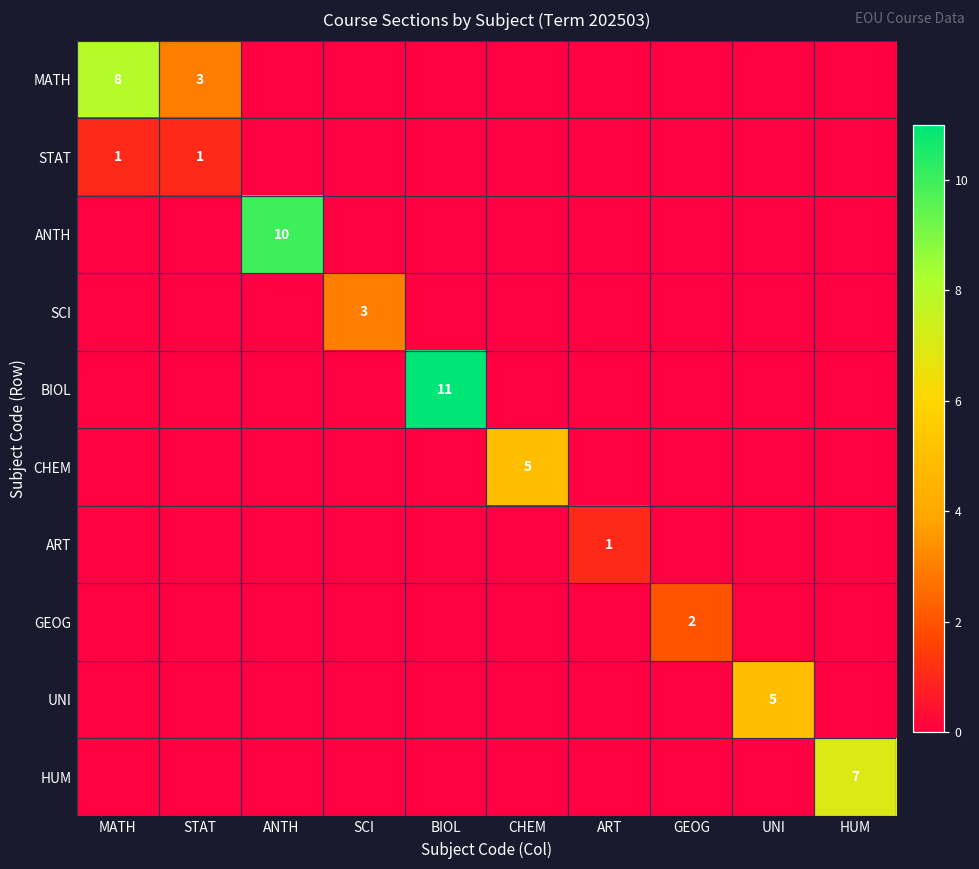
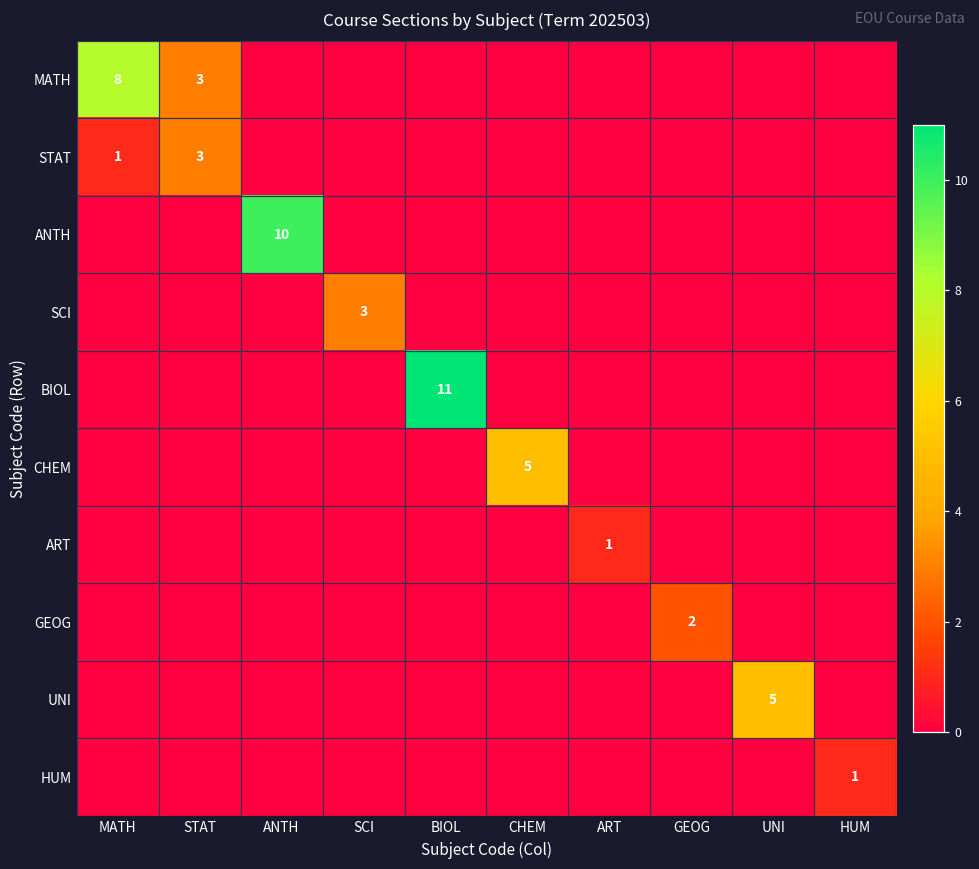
  {
    "MATH": {
      "MATH": 8,
      "STAT": 3
    },
    "STAT": {
      "MATH": 1,
-     "STAT": 1
+     "STAT": 3
    },
    "ANTH": {
      "ANTH": 10
    },
    "SCI": {
      "SCI": 3
    },
    "BIOL": {
      "BIOL": 11
    },
    "CHEM": {
      "CHEM": 5
    },
    "ART": {
      "ART": 1
    },
    "GEOG": {
      "GEOG": 2
    },
    "UNI": {
      "UNI": 5
    },
    "HUM": {
-     "HUM": 7
+     "HUM": 1
    }
  }
